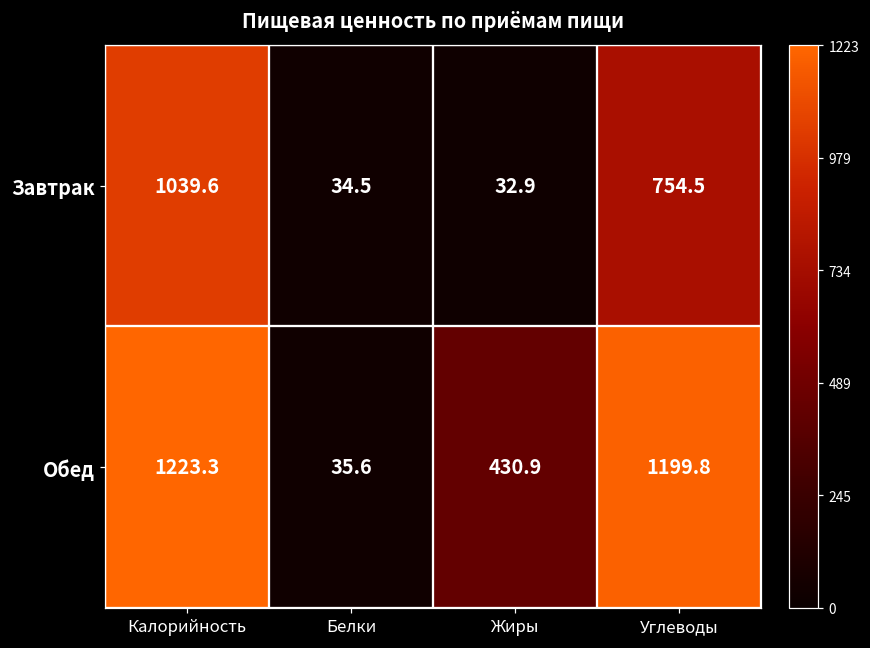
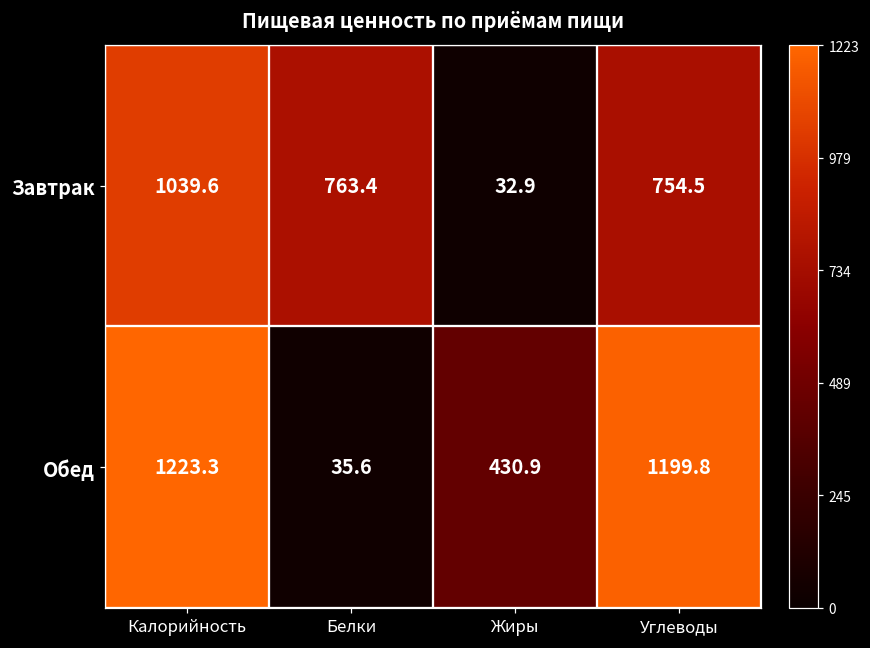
  {
    "Завтрак": {
      "Калорийность": 1039.6,
-     "Белки": 34.5,
+     "Белки": 763.4,
      "Жиры": 32.9,
      "Углеводы": 754.5
    },
    "Обед": {
      "Калорийность": 1223.3,
      "Белки": 35.6,
      "Жиры": 430.9,
      "Углеводы": 1199.8
    }
  }
